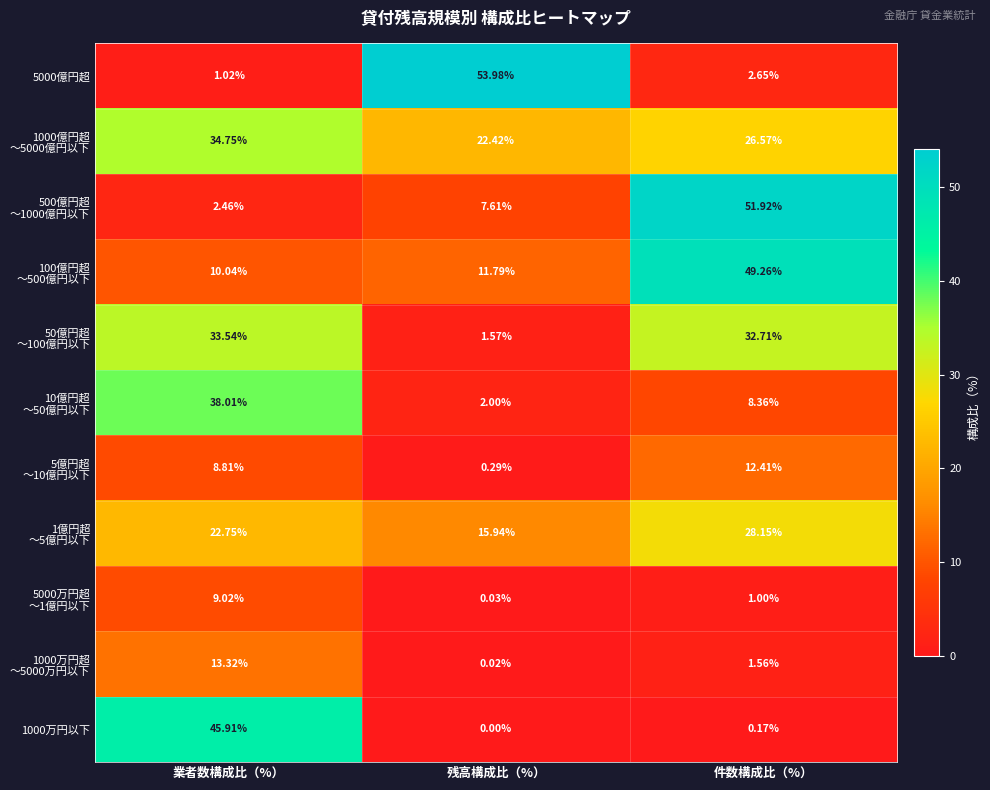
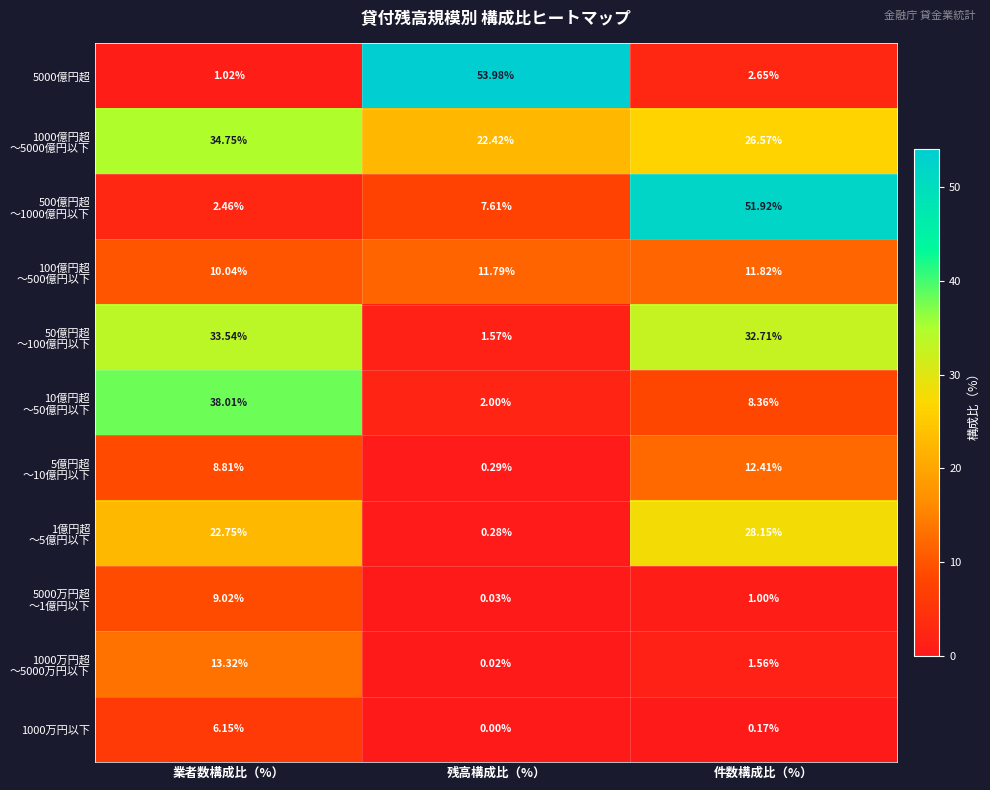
  {
    "5000億円超": {
      "業者数構成比（%）": "1.02%",
      "残高構成比（%）": "53.98%",
      "件数構成比（%）": "2.65%"
    },
    "1000億円超 ～5000億円以下": {
      "業者数構成比（%）": "34.75%",
      "残高構成比（%）": "22.42%",
      "件数構成比（%）": "26.57%"
    },
    "500億円超 ～1000億円以下": {
      "業者数構成比（%）": "2.46%",
      "残高構成比（%）": "7.61%",
      "件数構成比（%）": "51.92%"
    },
    "100億円超 ～500億円以下": {
      "業者数構成比（%）": "10.04%",
      "残高構成比（%）": "11.79%",
-     "件数構成比（%）": "49.26%"
+     "件数構成比（%）": "11.82%"
    },
    "50億円超 ～100億円以下": {
      "業者数構成比（%）": "33.54%",
      "残高構成比（%）": "1.57%",
      "件数構成比（%）": "32.71%"
    },
    "10億円超 ～50億円以下": {
      "業者数構成比（%）": "38.01%",
      "残高構成比（%）": "2.00%",
      "件数構成比（%）": "8.36%"
    },
    "5億円超 ～10億円以下": {
      "業者数構成比（%）": "8.81%",
      "残高構成比（%）": "0.29%",
      "件数構成比（%）": "12.41%"
    },
    "1億円超 ～5億円以下": {
      "業者数構成比（%）": "22.75%",
-     "残高構成比（%）": "15.94%",
+     "残高構成比（%）": "0.28%",
      "件数構成比（%）": "28.15%"
    },
    "5000万円超 ～1億円以下": {
      "業者数構成比（%）": "9.02%",
      "残高構成比（%）": "0.03%",
      "件数構成比（%）": "1.00%"
    },
    "1000万円超 ～5000万円以下": {
      "業者数構成比（%）": "13.32%",
      "残高構成比（%）": "0.02%",
      "件数構成比（%）": "1.56%"
    },
    "1000万円以下": {
-     "業者数構成比（%）": "45.91%",
+     "業者数構成比（%）": "6.15%",
      "残高構成比（%）": "0.00%",
      "件数構成比（%）": "0.17%"
    }
  }
